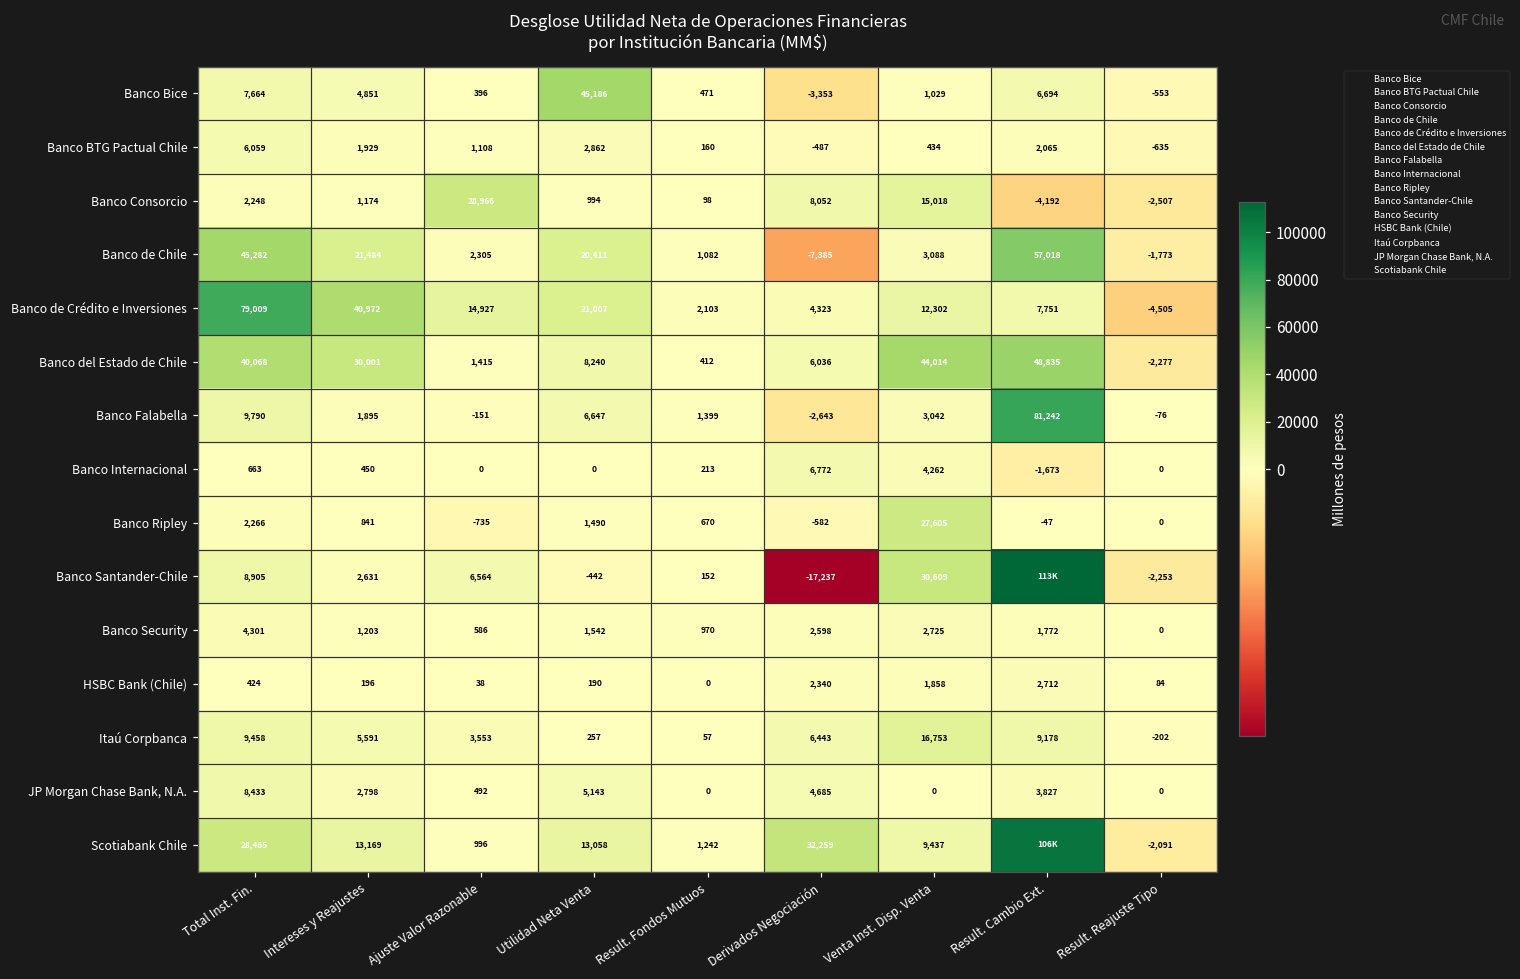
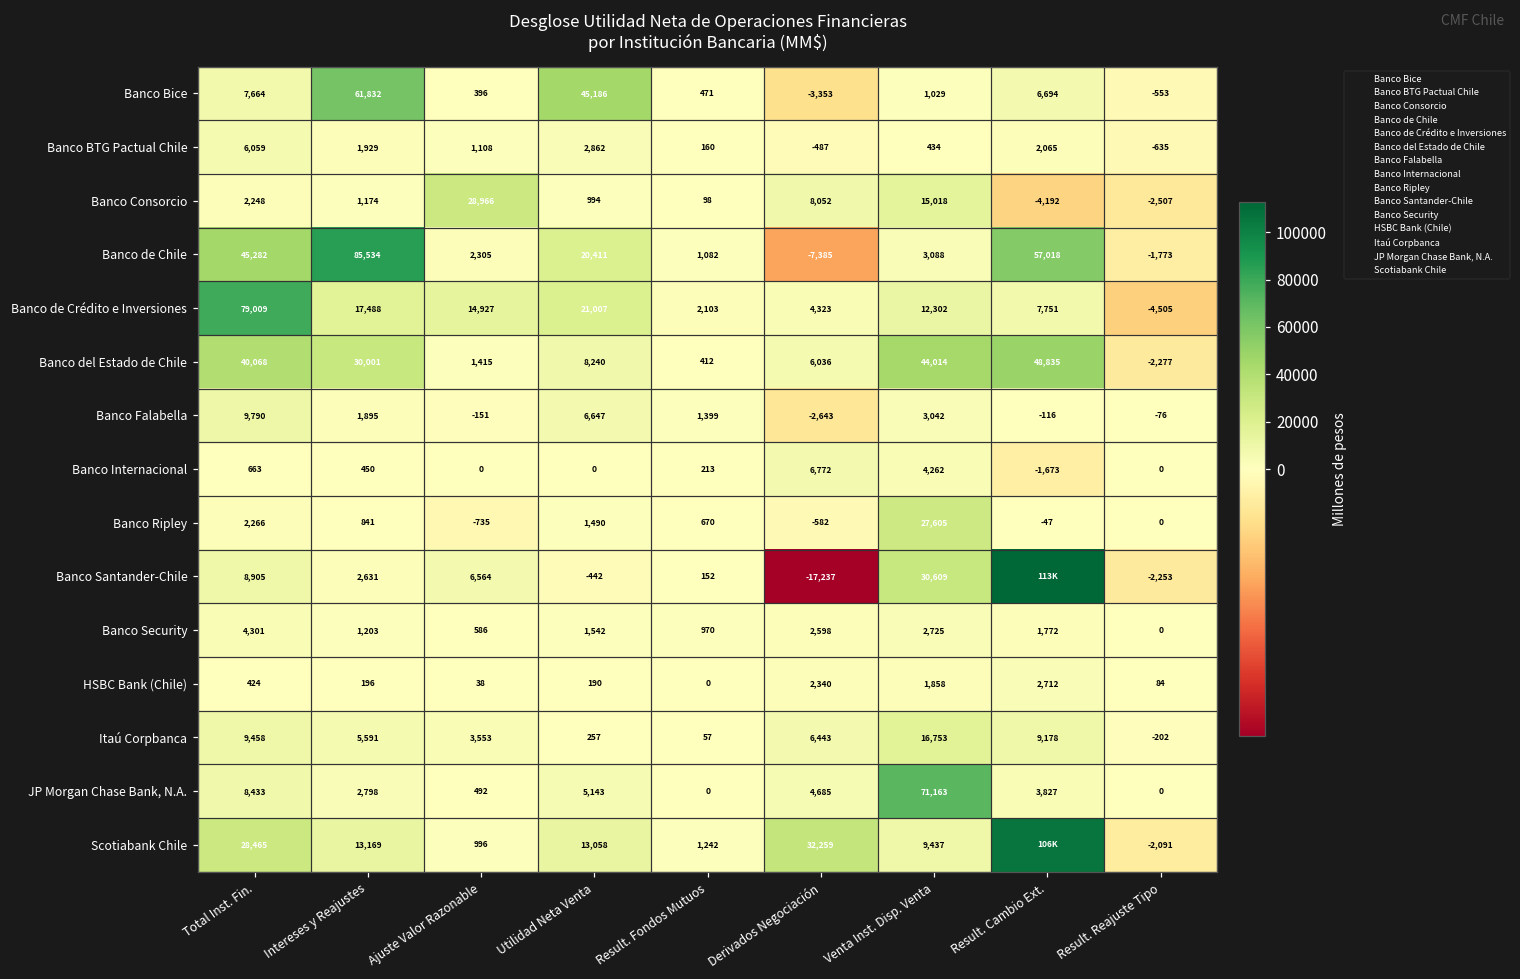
  {
    "Banco Bice": {
      "Total Inst. Fin.": "7,664",
-     "Intereses y Reajustes": "4,851",
+     "Intereses y Reajustes": "61,832",
      "Ajuste Valor Razonable": "396",
      "Utilidad Neta Venta": "45,186",
      "Result. Fondos Mutuos": "471",
      "Derivados Negociación": "-3,353",
      "Venta Inst. Disp. Venta": "1,029",
      "Result. Cambio Ext.": "6,694",
      "Result. Reajuste Tipo": "-553"
    },
    "Banco BTG Pactual Chile": {
      "Total Inst. Fin.": "6,059",
      "Intereses y Reajustes": "1,929",
      "Ajuste Valor Razonable": "1,108",
      "Utilidad Neta Venta": "2,862",
      "Result. Fondos Mutuos": "160",
      "Derivados Negociación": "-487",
      "Venta Inst. Disp. Venta": "434",
      "Result. Cambio Ext.": "2,065",
      "Result. Reajuste Tipo": "-635"
    },
    "Banco Consorcio": {
      "Total Inst. Fin.": "2,248",
      "Intereses y Reajustes": "1,174",
      "Ajuste Valor Razonable": "28,966",
      "Utilidad Neta Venta": "994",
      "Result. Fondos Mutuos": "98",
      "Derivados Negociación": "8,052",
      "Venta Inst. Disp. Venta": "15,018",
      "Result. Cambio Ext.": "-4,192",
      "Result. Reajuste Tipo": "-2,507"
    },
    "Banco de Chile": {
      "Total Inst. Fin.": "45,282",
-     "Intereses y Reajustes": "21,484",
+     "Intereses y Reajustes": "85,534",
      "Ajuste Valor Razonable": "2,305",
      "Utilidad Neta Venta": "20,411",
      "Result. Fondos Mutuos": "1,082",
      "Derivados Negociación": "-7,385",
      "Venta Inst. Disp. Venta": "3,088",
      "Result. Cambio Ext.": "57,018",
      "Result. Reajuste Tipo": "-1,773"
    },
    "Banco de Crédito e Inversiones": {
      "Total Inst. Fin.": "79,009",
-     "Intereses y Reajustes": "40,972",
+     "Intereses y Reajustes": "17,488",
      "Ajuste Valor Razonable": "14,927",
      "Utilidad Neta Venta": "21,007",
      "Result. Fondos Mutuos": "2,103",
      "Derivados Negociación": "4,323",
      "Venta Inst. Disp. Venta": "12,302",
      "Result. Cambio Ext.": "7,751",
      "Result. Reajuste Tipo": "-4,505"
    },
    "Banco del Estado de Chile": {
      "Total Inst. Fin.": "40,068",
      "Intereses y Reajustes": "30,001",
      "Ajuste Valor Razonable": "1,415",
      "Utilidad Neta Venta": "8,240",
      "Result. Fondos Mutuos": "412",
      "Derivados Negociación": "6,036",
      "Venta Inst. Disp. Venta": "44,014",
      "Result. Cambio Ext.": "48,835",
      "Result. Reajuste Tipo": "-2,277"
    },
    "Banco Falabella": {
      "Total Inst. Fin.": "9,790",
      "Intereses y Reajustes": "1,895",
      "Ajuste Valor Razonable": "-151",
      "Utilidad Neta Venta": "6,647",
      "Result. Fondos Mutuos": "1,399",
      "Derivados Negociación": "-2,643",
      "Venta Inst. Disp. Venta": "3,042",
-     "Result. Cambio Ext.": "81,242",
+     "Result. Cambio Ext.": "-116",
      "Result. Reajuste Tipo": "-76"
    },
    "Banco Internacional": {
      "Total Inst. Fin.": "663",
      "Intereses y Reajustes": "450",
      "Ajuste Valor Razonable": "0",
      "Utilidad Neta Venta": "0",
      "Result. Fondos Mutuos": "213",
      "Derivados Negociación": "6,772",
      "Venta Inst. Disp. Venta": "4,262",
      "Result. Cambio Ext.": "-1,673",
      "Result. Reajuste Tipo": "0"
    },
    "Banco Ripley": {
      "Total Inst. Fin.": "2,266",
      "Intereses y Reajustes": "841",
      "Ajuste Valor Razonable": "-735",
      "Utilidad Neta Venta": "1,490",
      "Result. Fondos Mutuos": "670",
      "Derivados Negociación": "-582",
      "Venta Inst. Disp. Venta": "27,605",
      "Result. Cambio Ext.": "-47",
      "Result. Reajuste Tipo": "0"
    },
    "Banco Santander-Chile": {
      "Total Inst. Fin.": "8,905",
      "Intereses y Reajustes": "2,631",
      "Ajuste Valor Razonable": "6,564",
      "Utilidad Neta Venta": "-442",
      "Result. Fondos Mutuos": "152",
      "Derivados Negociación": "-17,237",
      "Venta Inst. Disp. Venta": "30,609",
      "Result. Cambio Ext.": "113K",
      "Result. Reajuste Tipo": "-2,253"
    },
    "Banco Security": {
      "Total Inst. Fin.": "4,301",
      "Intereses y Reajustes": "1,203",
      "Ajuste Valor Razonable": "586",
      "Utilidad Neta Venta": "1,542",
      "Result. Fondos Mutuos": "970",
      "Derivados Negociación": "2,598",
      "Venta Inst. Disp. Venta": "2,725",
      "Result. Cambio Ext.": "1,772",
      "Result. Reajuste Tipo": "0"
    },
    "HSBC Bank (Chile)": {
      "Total Inst. Fin.": "424",
      "Intereses y Reajustes": "196",
      "Ajuste Valor Razonable": "38",
      "Utilidad Neta Venta": "190",
      "Result. Fondos Mutuos": "0",
      "Derivados Negociación": "2,340",
      "Venta Inst. Disp. Venta": "1,858",
      "Result. Cambio Ext.": "2,712",
      "Result. Reajuste Tipo": "84"
    },
    "Itaú Corpbanca": {
      "Total Inst. Fin.": "9,458",
      "Intereses y Reajustes": "5,591",
      "Ajuste Valor Razonable": "3,553",
      "Utilidad Neta Venta": "257",
      "Result. Fondos Mutuos": "57",
      "Derivados Negociación": "6,443",
      "Venta Inst. Disp. Venta": "16,753",
      "Result. Cambio Ext.": "9,178",
      "Result. Reajuste Tipo": "-202"
    },
    "JP Morgan Chase Bank, N.A.": {
      "Total Inst. Fin.": "8,433",
      "Intereses y Reajustes": "2,798",
      "Ajuste Valor Razonable": "492",
      "Utilidad Neta Venta": "5,143",
      "Result. Fondos Mutuos": "0",
      "Derivados Negociación": "4,685",
-     "Venta Inst. Disp. Venta": "0",
+     "Venta Inst. Disp. Venta": "71,163",
      "Result. Cambio Ext.": "3,827",
      "Result. Reajuste Tipo": "0"
    },
    "Scotiabank Chile": {
      "Total Inst. Fin.": "28,465",
      "Intereses y Reajustes": "13,169",
      "Ajuste Valor Razonable": "996",
      "Utilidad Neta Venta": "13,058",
      "Result. Fondos Mutuos": "1,242",
      "Derivados Negociación": "32,259",
      "Venta Inst. Disp. Venta": "9,437",
      "Result. Cambio Ext.": "106K",
      "Result. Reajuste Tipo": "-2,091"
    }
  }
